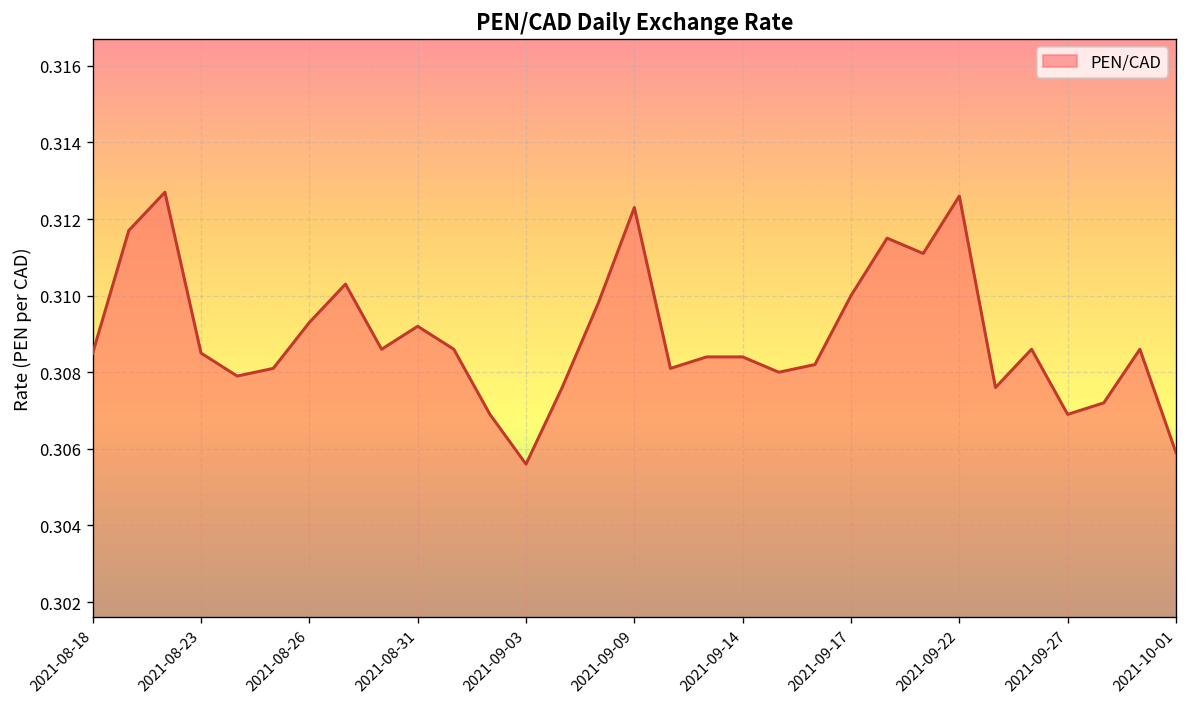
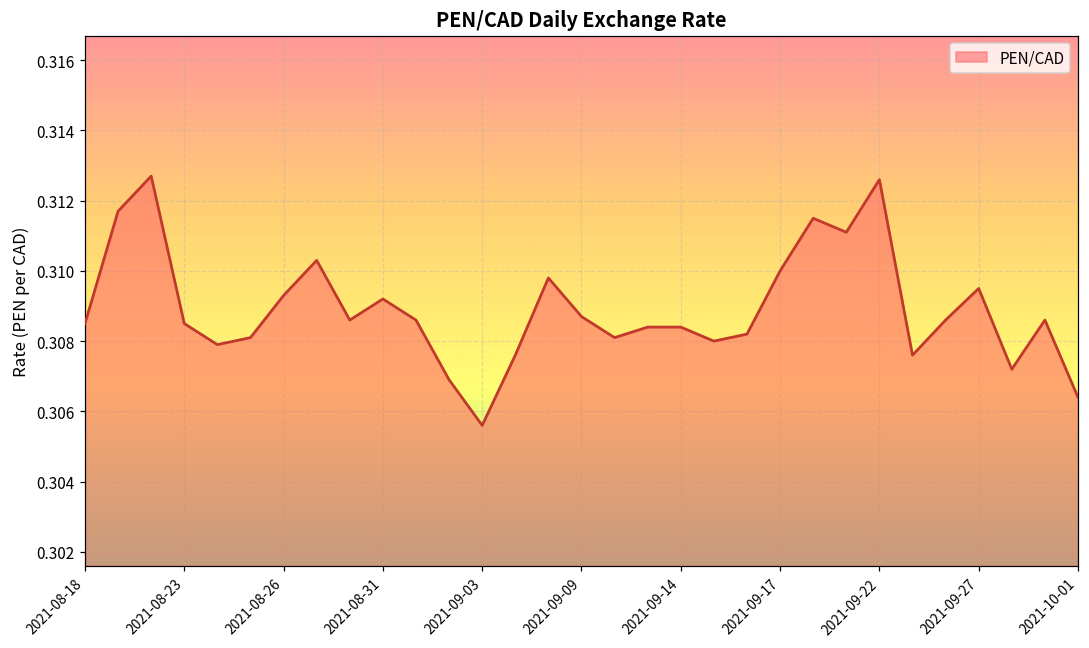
  {
    "2021-08-18": 0.3085,
    "2021-08-23": 0.3085,
    "2021-08-26": 0.3093,
    "2021-08-31": 0.3092,
    "2021-09-03": 0.3056,
-   "2021-09-09": 0.3123,
+   "2021-09-09": 0.3087,
    "2021-09-14": 0.3084,
    "2021-09-17": 0.3100,
    "2021-09-22": 0.3126,
-   "2021-09-27": 0.3069,
-   "2021-10-01": 0.3059
+   "2021-09-27": 0.3095,
+   "2021-10-01": 0.3064
  }
